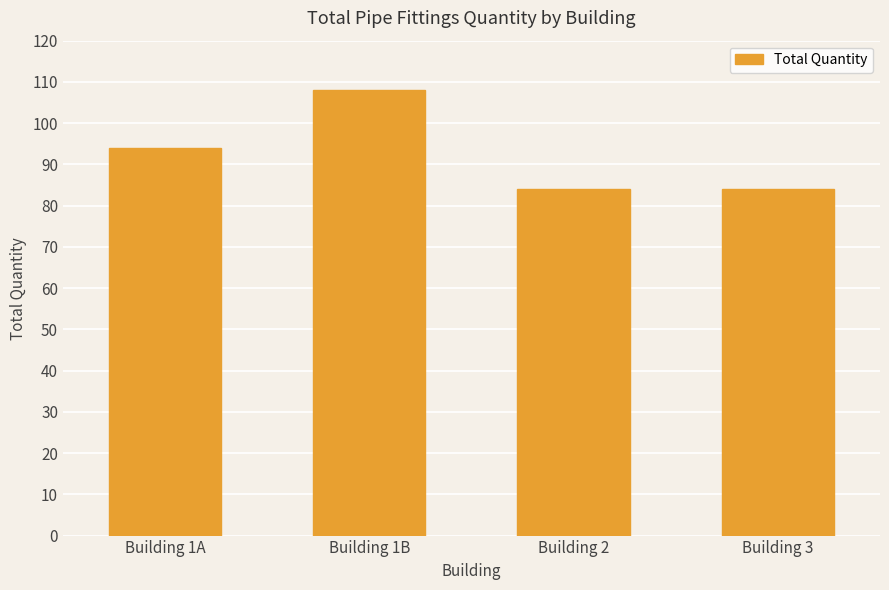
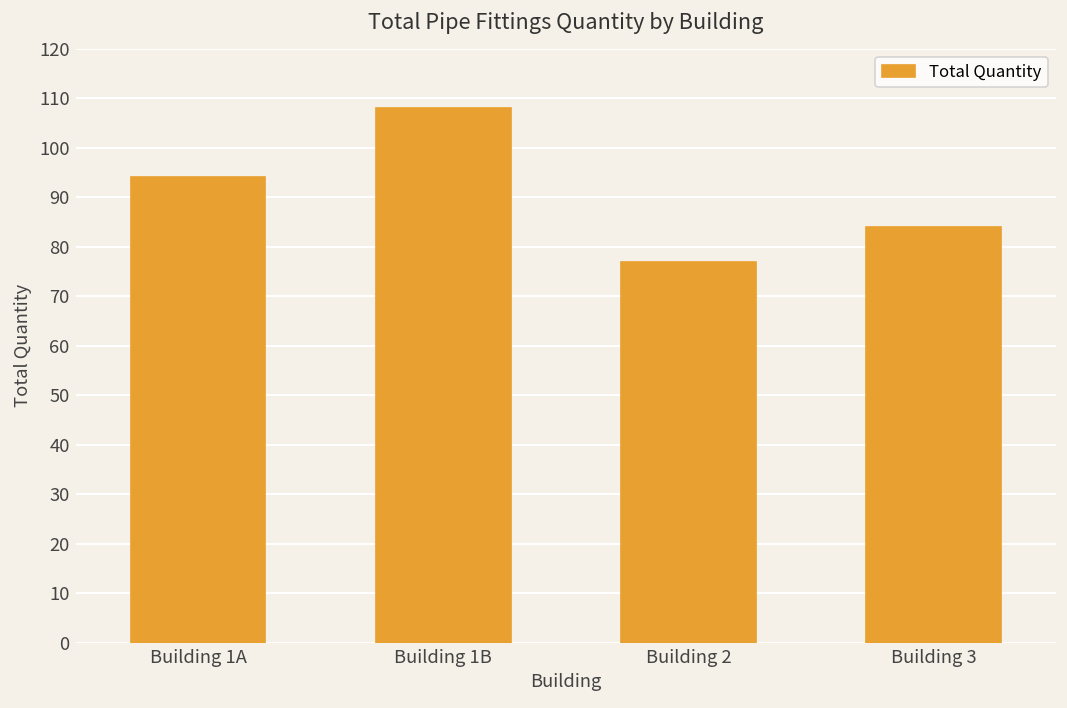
  {
    "Building 1A": 94,
    "Building 1B": 108,
-   "Building 2": 84,
+   "Building 2": 77,
    "Building 3": 84
  }
